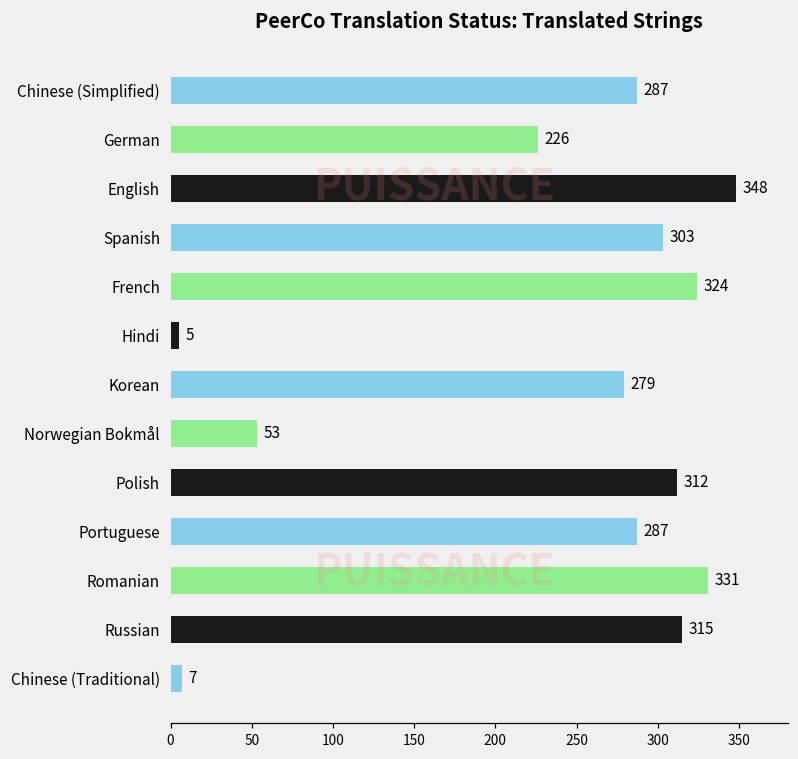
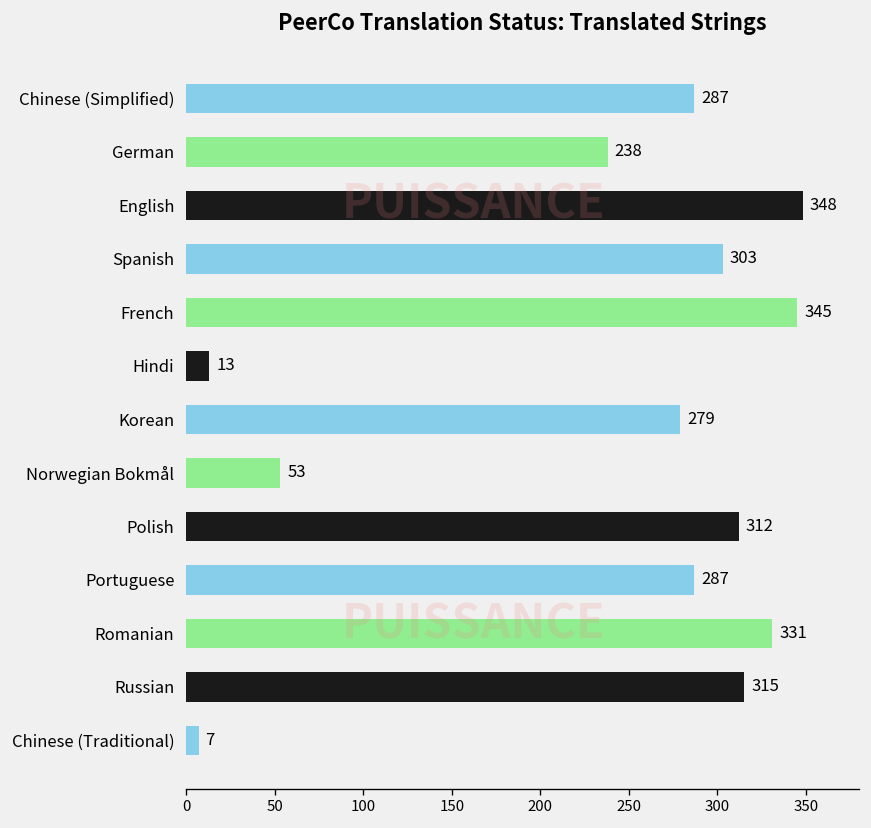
  {
    "Chinese (Simplified)": 287,
-   "German": 226,
+   "German": 238,
    "English": 348,
    "Spanish": 303,
-   "French": 324,
-   "Hindi": 5,
+   "French": 345,
+   "Hindi": 13,
    "Korean": 279,
    "Norwegian Bokmål": 53,
    "Polish": 312,
    "Portuguese": 287,
    "Romanian": 331,
    "Russian": 315,
    "Chinese (Traditional)": 7
  }
